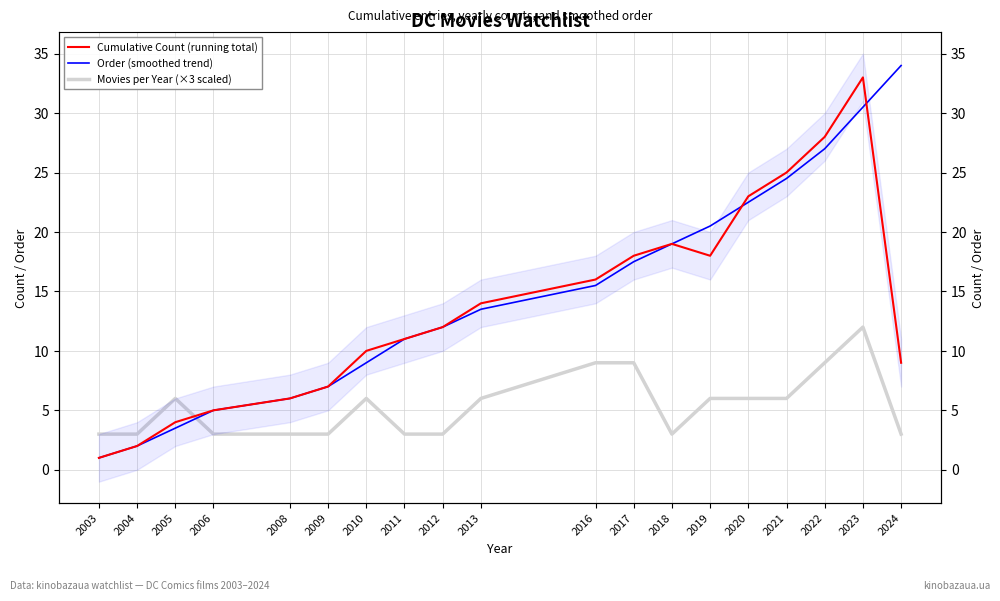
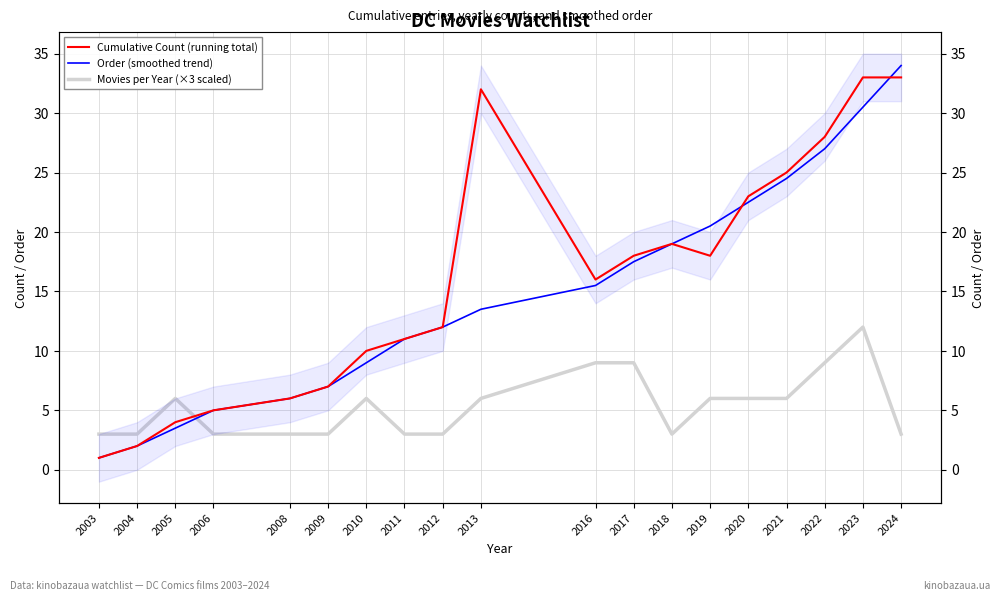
  {
    "Cumulative Count (running total)": {
      "2005": 4,
      "2010": 10,
-     "2013": 14,
+     "2013": 32,
      "2016": 16,
      "2017": 18,
      "2019": 18,
      "2020": 23,
      "2021": 25,
      "2022": 28,
      "2023": 33,
-     "2024": 9
+     "2024": 33
    },
    "Movies per Year (×3 scaled)": {
      "2004": 3,
      "2006": 3,
      "2008": 3,
      "2009": 3,
      "2010": 6,
      "2011": 3,
      "2012": 3,
      "2013": 6,
      "2016": 9,
      "2017": 9,
      "2018": 3,
      "2019": 6,
      "2020": 6,
      "2021": 6,
      "2022": 9,
      "2023": 12,
      "2024": 3
    }
  }
